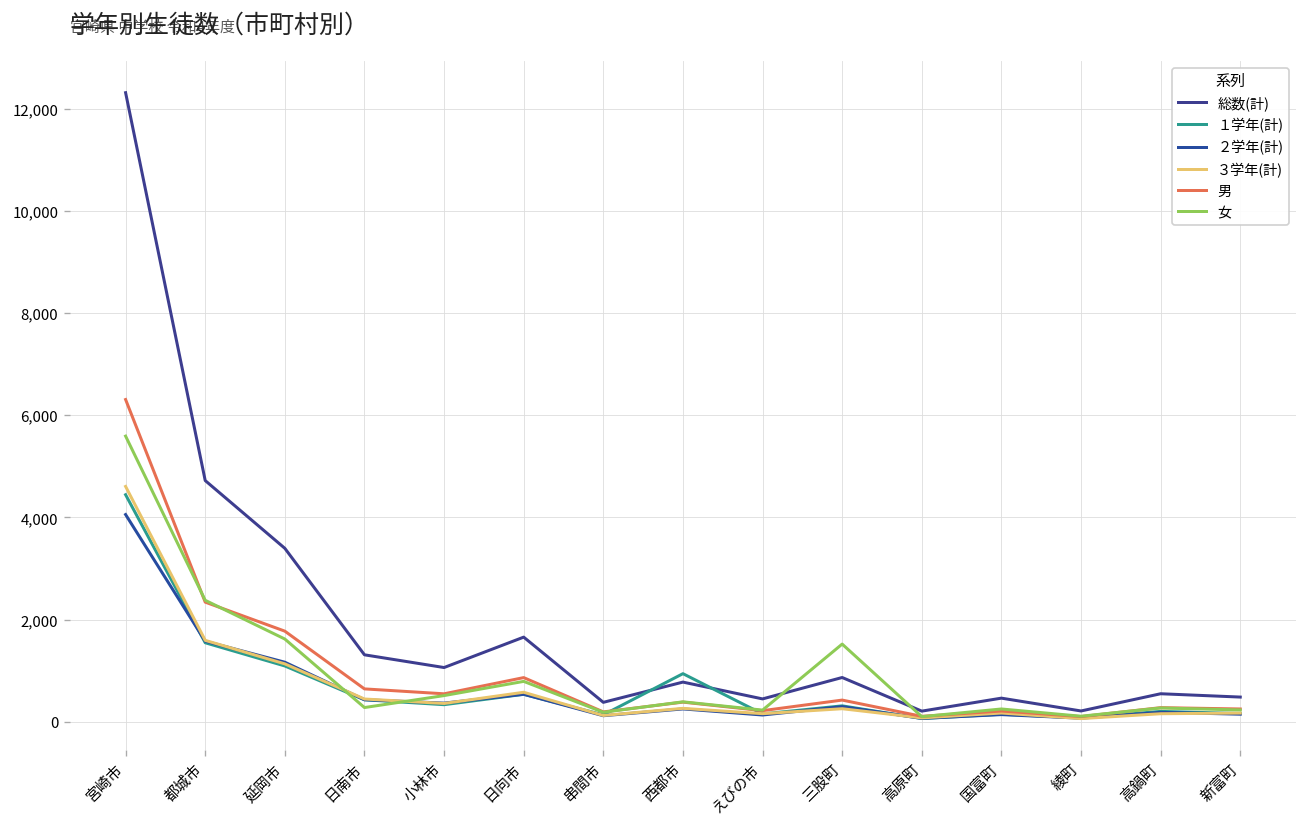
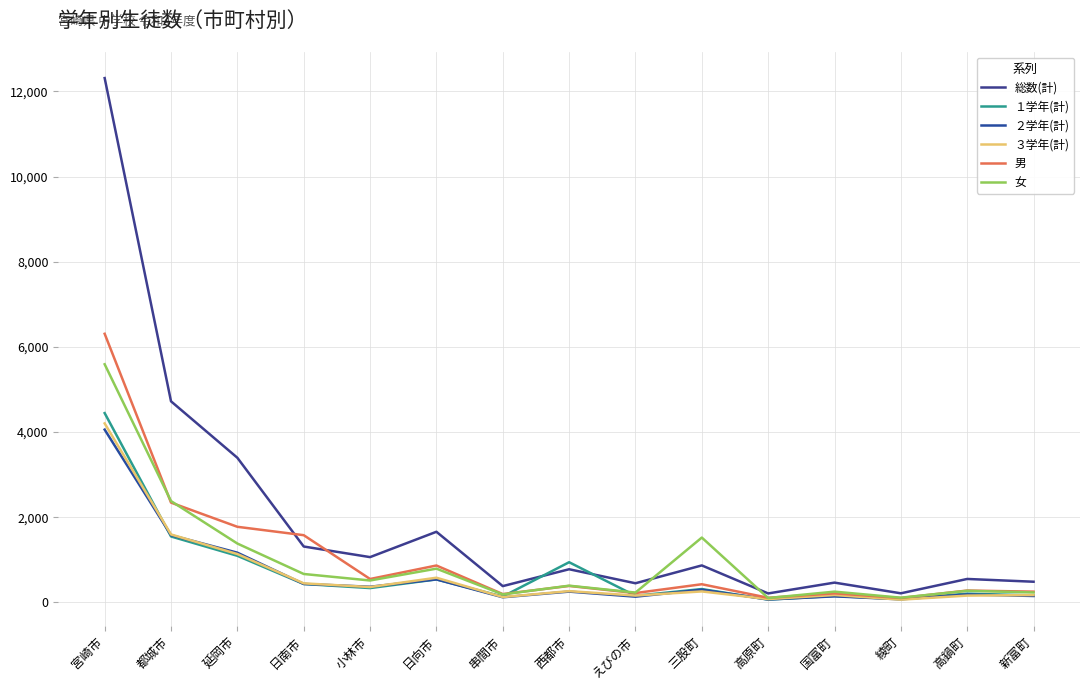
  {
    "１学年(計)": {
      "宮崎市": "4,400",
      "西都市": "900"
    },
    "３学年(計)": {
-     "宮崎市": "4,600"
+     "宮崎市": "4,200"
    },
    "男": {
      "宮崎市": "6,300",
      "延岡市": "1,800",
-     "日南市": "600",
+     "日南市": "1,600",
      "日向市": "900",
      "三股町": "400"
    },
    "女": {
      "宮崎市": "5,600",
-     "延岡市": "1,600",
-     "日南市": "300",
+     "延岡市": "1,400",
+     "日南市": "700",
      "日向市": "800",
      "三股町": "1,500"
    }
  }
